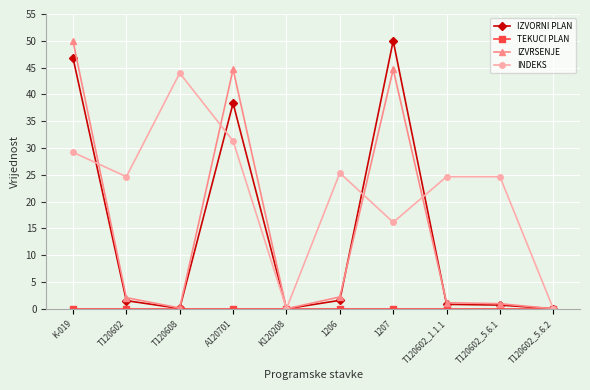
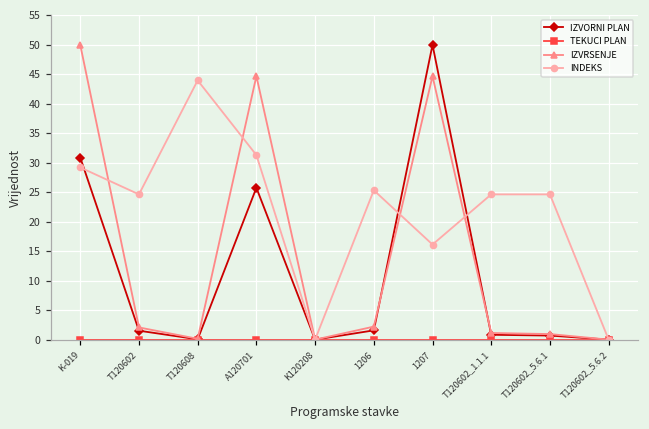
  {
    "IZVORNI PLAN": {
-     "K-019": 47,
+     "K-019": 31,
      "T120602": 2,
-     "A120701": 38,
+     "A120701": 26,
      "1206": 2,
      "1207": 50
    },
    "TEKUCI PLAN": {
      "K-019": 0,
      "T120602": 0,
      "A120701": 0,
      "1206": 0,
      "1207": 0,
      "T120602_1.1.1": 0,
      "T120602_5.6.1": 0
    }
  }
